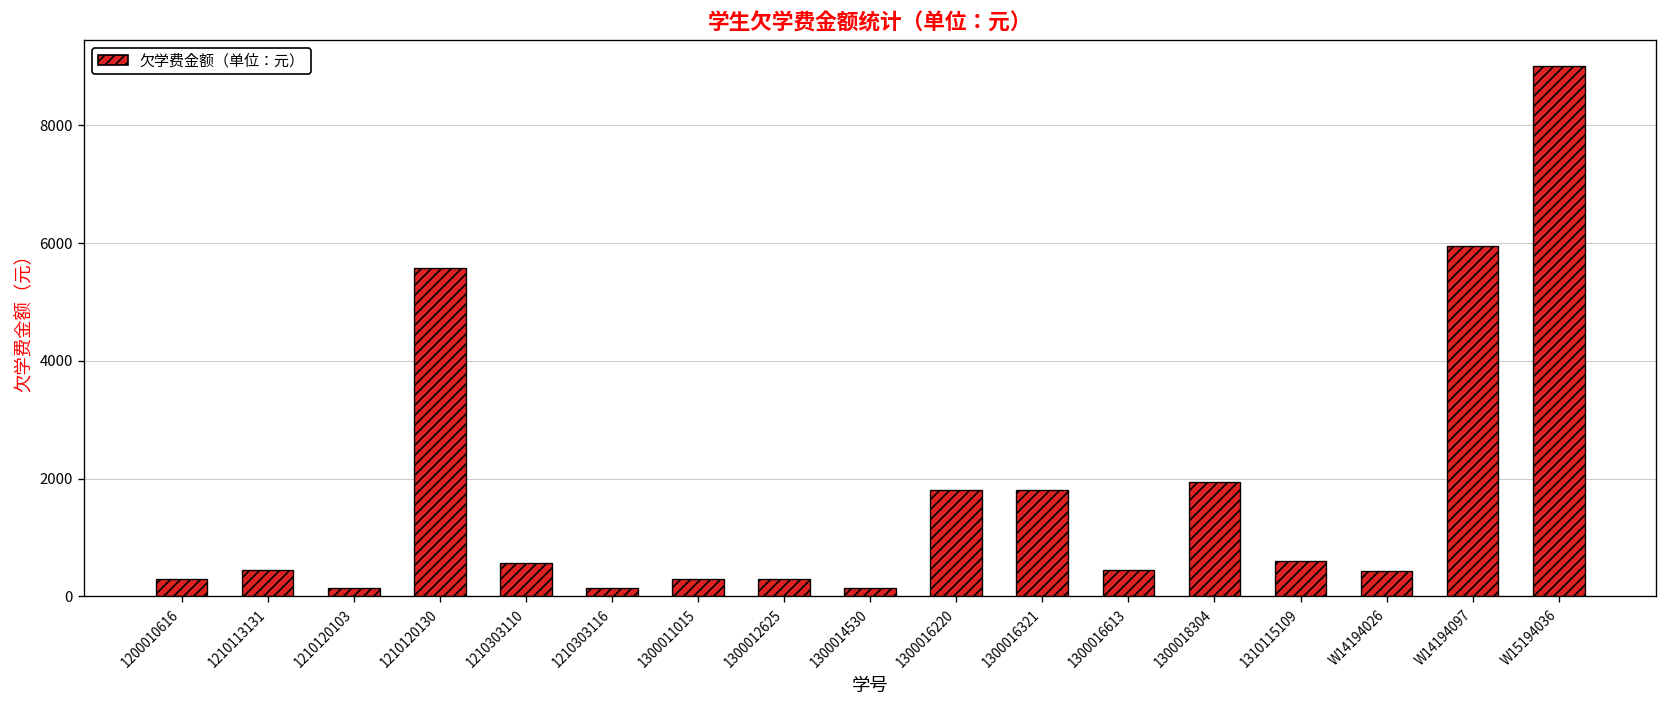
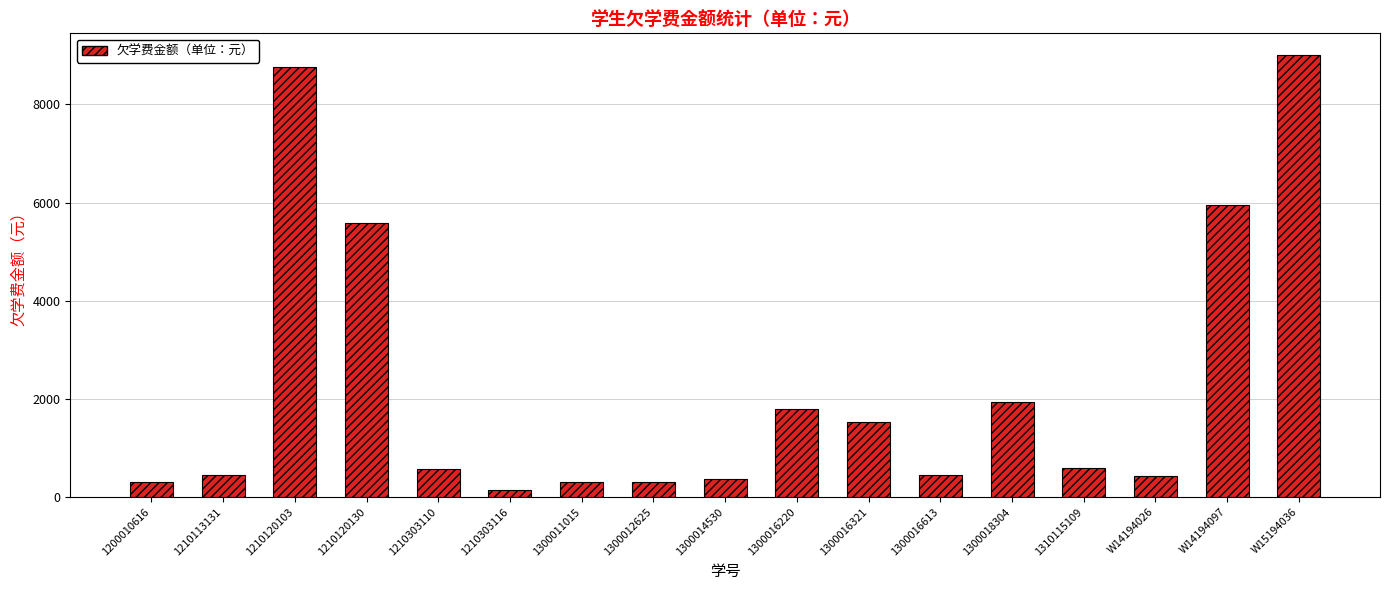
  {
    "1200010616": 300,
    "1210113131": 500,
-   "1210120103": 200,
+   "1210120103": 8800,
    "1210120130": 5600,
    "1210303110": 600,
    "1210303116": 200,
    "1300011015": 300,
    "1300012625": 300,
-   "1300014530": 200,
+   "1300014530": 400,
    "1300016220": 1800,
-   "1300016321": 1800,
+   "1300016321": 1500,
    "1300016613": 500,
    "1300018304": 1900,
    "1310115109": 600,
    "W14194026": 400,
    "W14194097": 5900,
    "W15194036": 9000
  }
